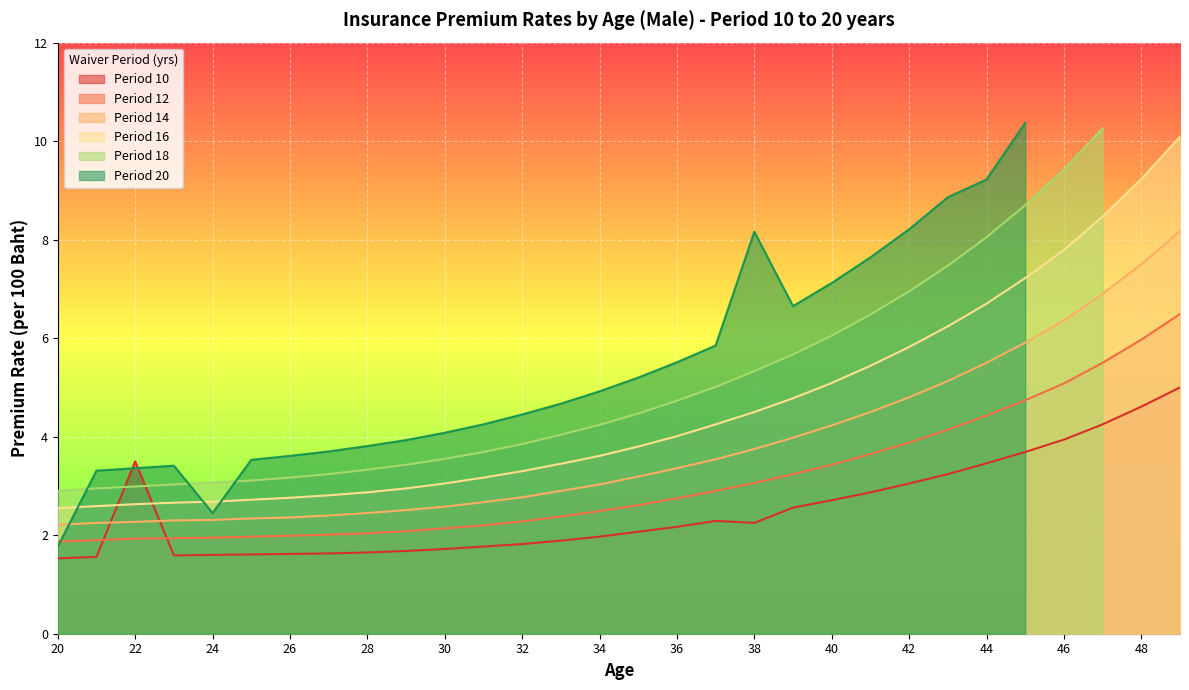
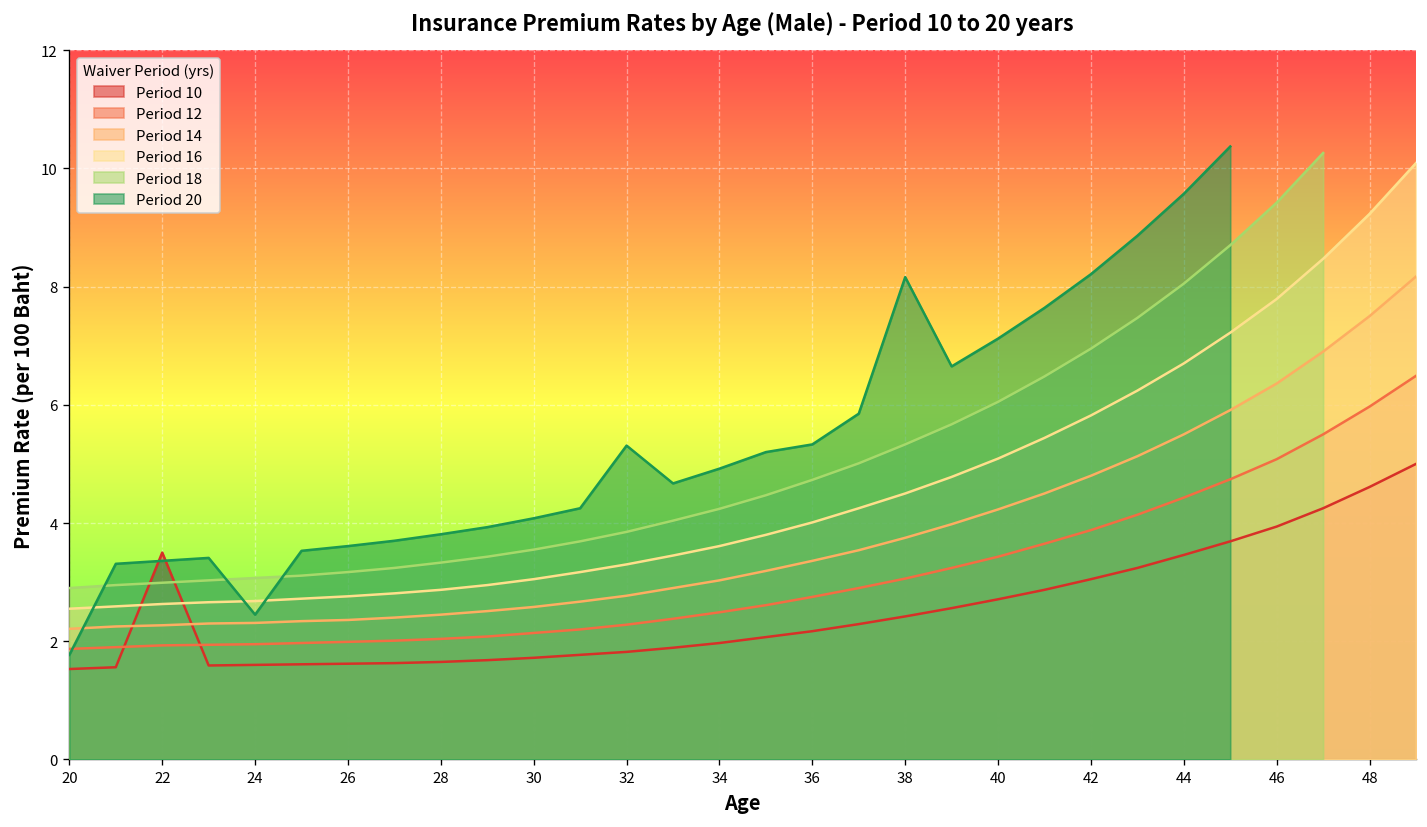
  {
    "Period 10": {
      "20": 1.5,
      "22": 3.5,
      "24": 1.6,
      "26": 1.6,
      "28": 1.7,
      "30": 1.7,
      "32": 1.8,
      "34": 2.0,
      "36": 2.2,
-     "38": 2.3,
+     "38": 2.4,
      "40": 2.7,
      "42": 3.1,
      "44": 3.5,
      "46": 3.9,
      "48": 4.6
    },
    "Period 18": {
      "20": 2.9,
      "22": 3.0,
      "24": 3.1,
      "26": 3.2,
      "28": 3.3,
      "30": 3.6,
      "32": 3.9,
      "34": 4.2,
      "36": 4.7,
      "38": 5.3,
      "40": 6.1,
      "42": 7.0,
      "44": 8.1,
      "46": 9.4
    },
    "Period 20": {
      "20": 1.8,
      "22": 3.4,
      "24": 2.5,
      "26": 3.6,
      "28": 3.8,
      "30": 4.1,
-     "32": 4.5,
+     "32": 5.3,
      "34": 4.9,
-     "36": 5.5,
+     "36": 5.3,
      "38": 8.2,
      "40": 7.1,
      "42": 8.2,
-     "44": 9.2
+     "44": 9.6
    }
  }
